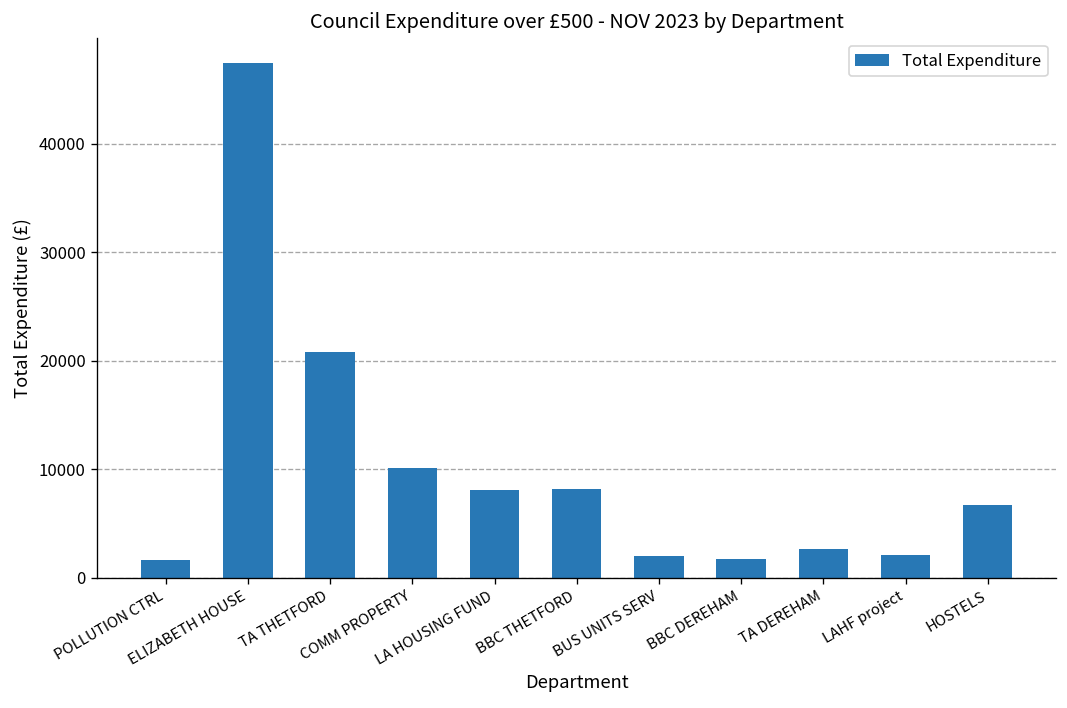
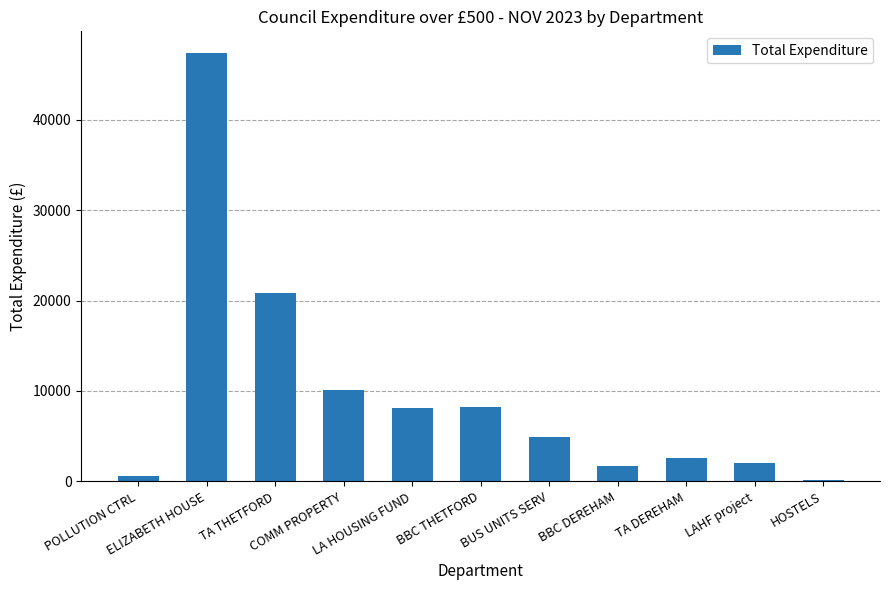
  {
-   "POLLUTION CTRL": 2000,
+   "POLLUTION CTRL": 1000,
    "ELIZABETH HOUSE": 47000,
    "TA THETFORD": 21000,
    "COMM PROPERTY": 10000,
    "LA HOUSING FUND": 8000,
    "BBC THETFORD": 8000,
-   "BUS UNITS SERV": 2000,
+   "BUS UNITS SERV": 5000,
    "BBC DEREHAM": 2000,
    "TA DEREHAM": 3000,
    "LAHF project": 2000,
-   "HOSTELS": 7000
+   "HOSTELS": 0
  }
